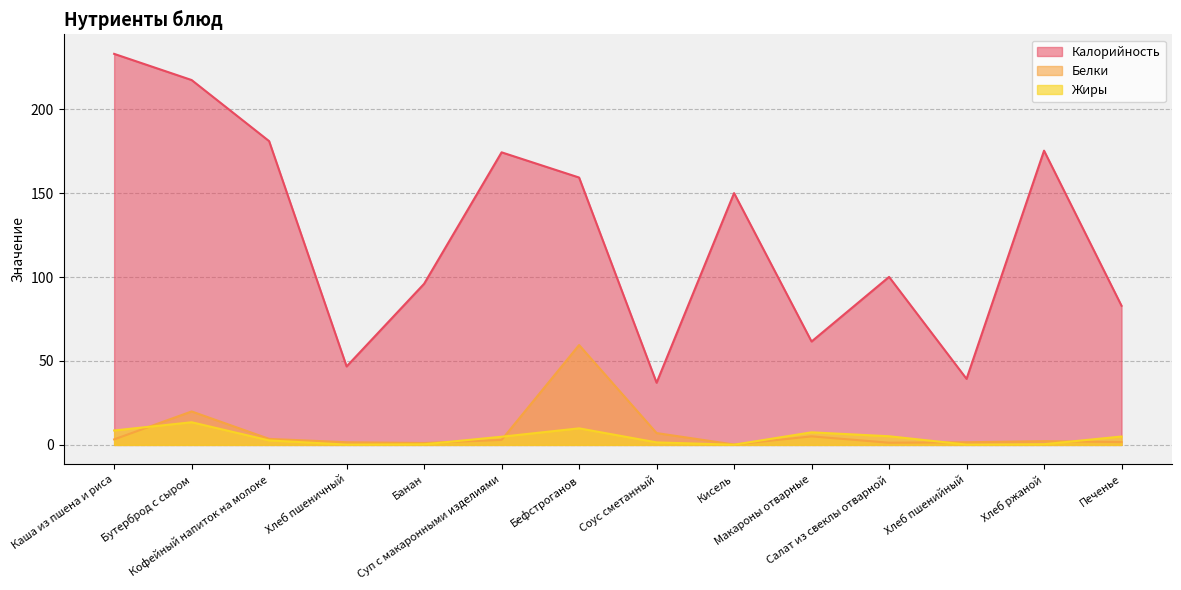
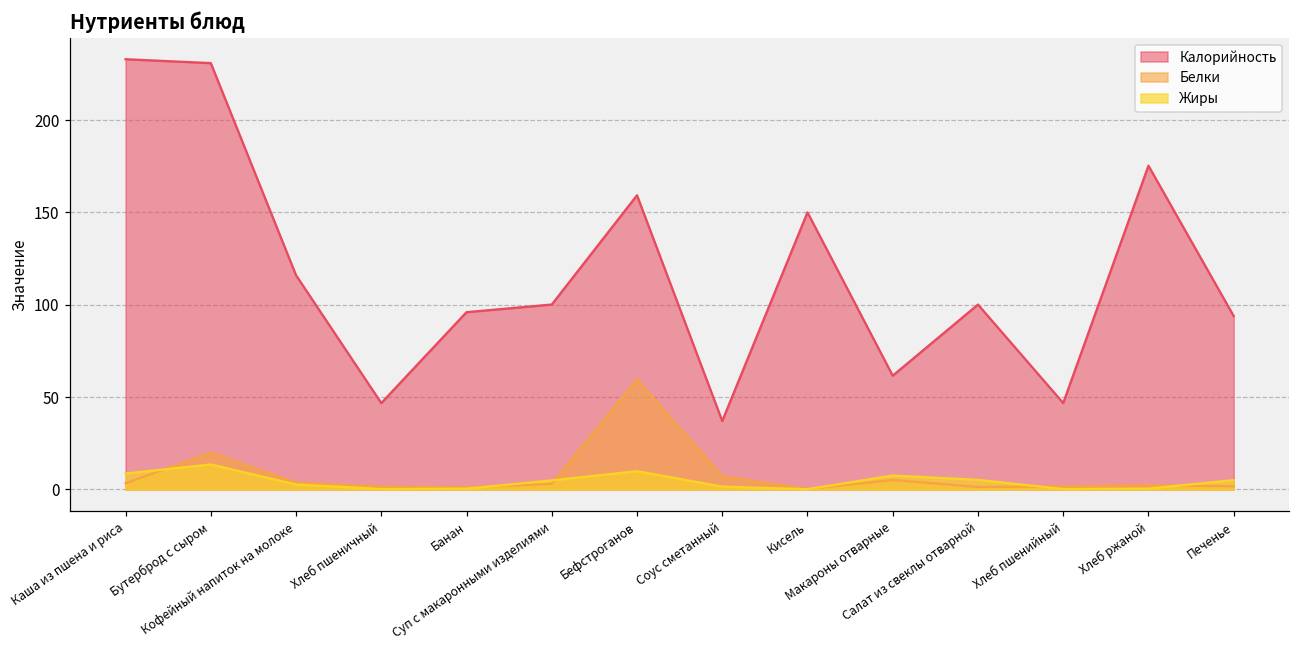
  {
    "Калорийность": {
      "Каша из пшена и риса": 233,
-     "Бутерброд с сыром": 217,
-     "Кофейный напиток на молоке": 181,
+     "Бутерброд с сыром": 231,
+     "Кофейный напиток на молоке": 116,
      "Хлеб пшеничный": 47,
      "Банан": 96,
-     "Суп с макаронными изделиями": 174,
+     "Суп с макаронными изделиями": 100,
      "Бефстроганов": 159,
      "Соус сметанный": 37,
      "Кисель": 150,
      "Макароны отварные": 62,
      "Салат из свеклы отварной": 100,
-     "Хлеб пшенийный": 39,
+     "Хлеб пшенийный": 47,
      "Хлеб ржаной": 175,
-     "Печенье": 83
+     "Печенье": 94
    }
  }
